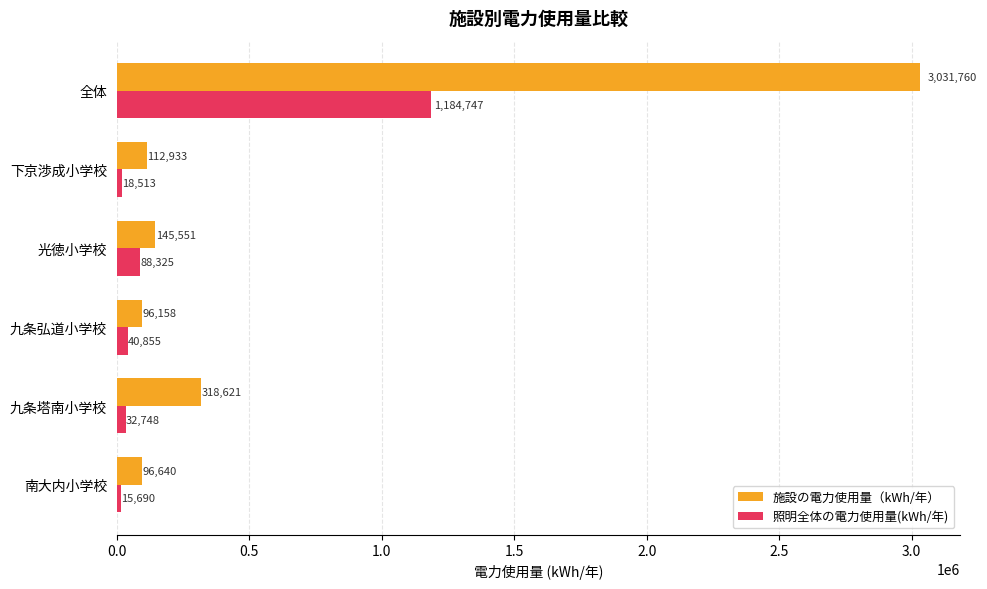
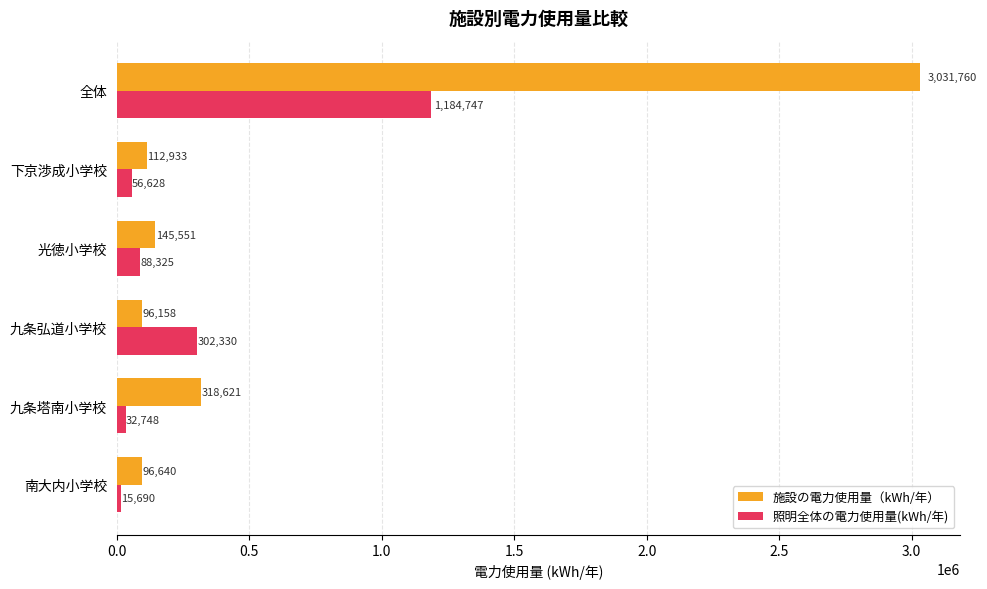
  {
    "施設の電力使用量（kWh/年）": {
      "全体": "3,031,760",
      "下京渉成小学校": "112,933",
      "光徳小学校": "145,551",
      "九条弘道小学校": "96,158",
      "九条塔南小学校": "318,621",
      "南大内小学校": "96,640"
    },
    "照明全体の電力使用量(kWh/年)": {
      "全体": "1,184,747",
-     "下京渉成小学校": "18,513",
+     "下京渉成小学校": "56,628",
      "光徳小学校": "88,325",
-     "九条弘道小学校": "40,855",
+     "九条弘道小学校": "302,330",
      "九条塔南小学校": "32,748",
      "南大内小学校": "15,690"
    }
  }
